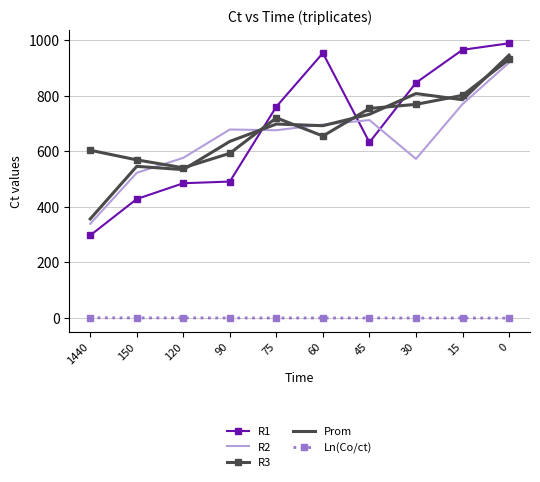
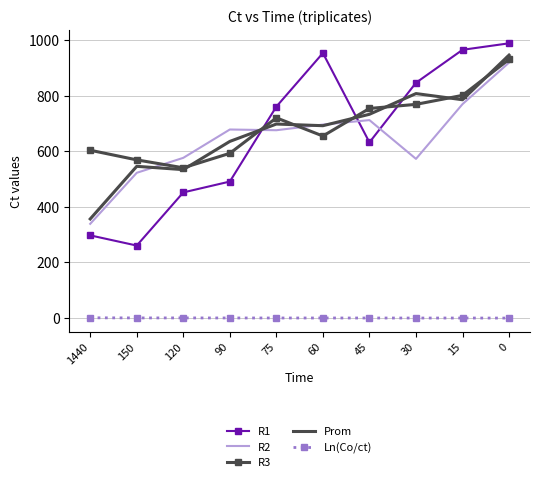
  {
    "R1": {
      "1440": 300,
-     "150": 430,
-     "120": 480,
+     "150": 260,
+     "120": 450,
      "90": 490,
      "75": 760,
      "60": 950,
      "45": 630,
      "30": 850,
      "15": 960,
      "0": 990
    }
  }
